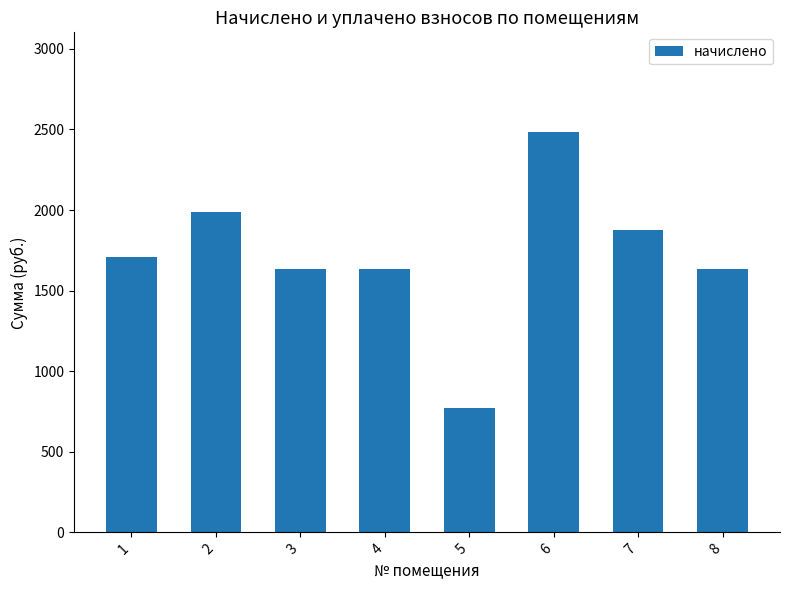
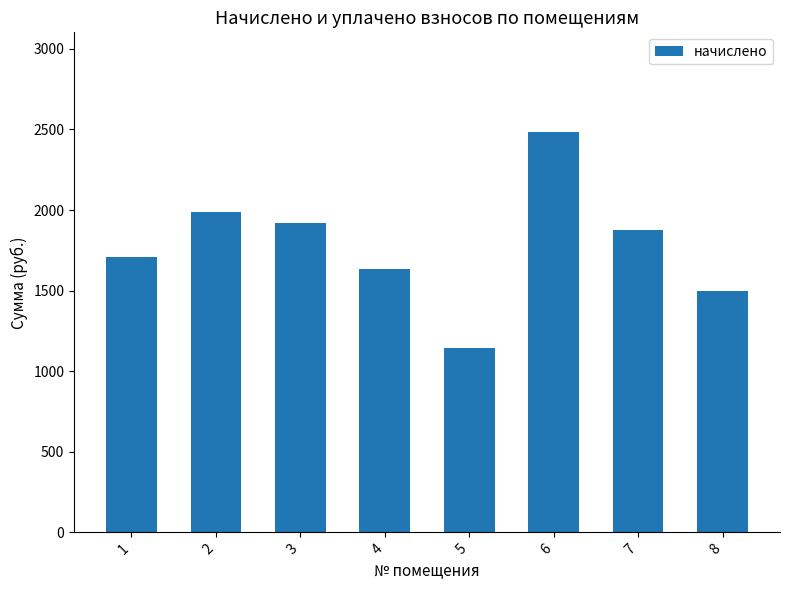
  {
    "1": 1710,
    "2": 1990,
-   "3": 1640,
+   "3": 1920,
    "4": 1640,
-   "5": 770,
+   "5": 1140,
    "6": 2490,
    "7": 1880,
-   "8": 1640
+   "8": 1500
  }
